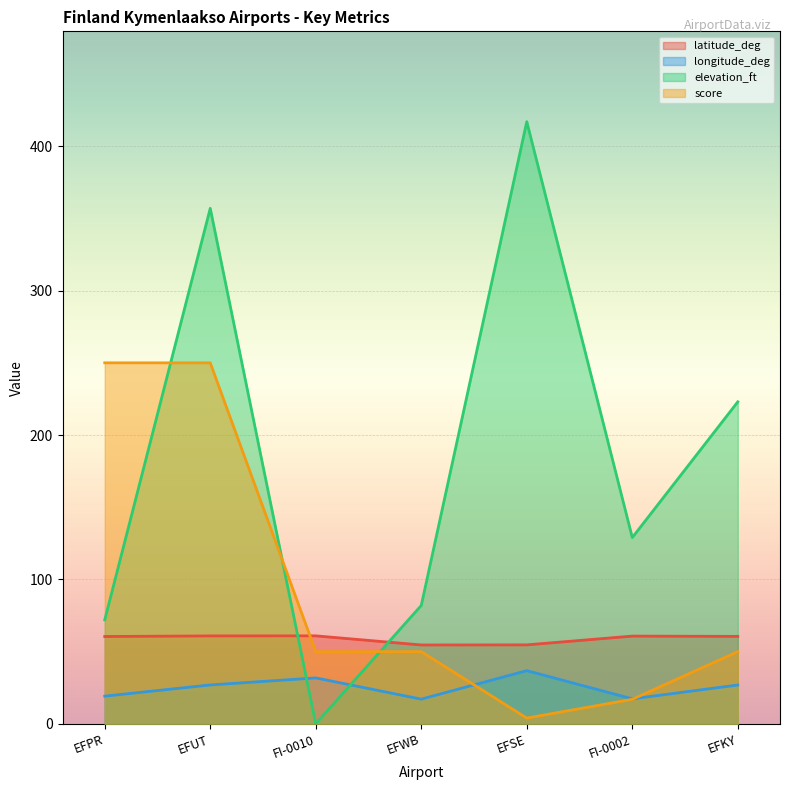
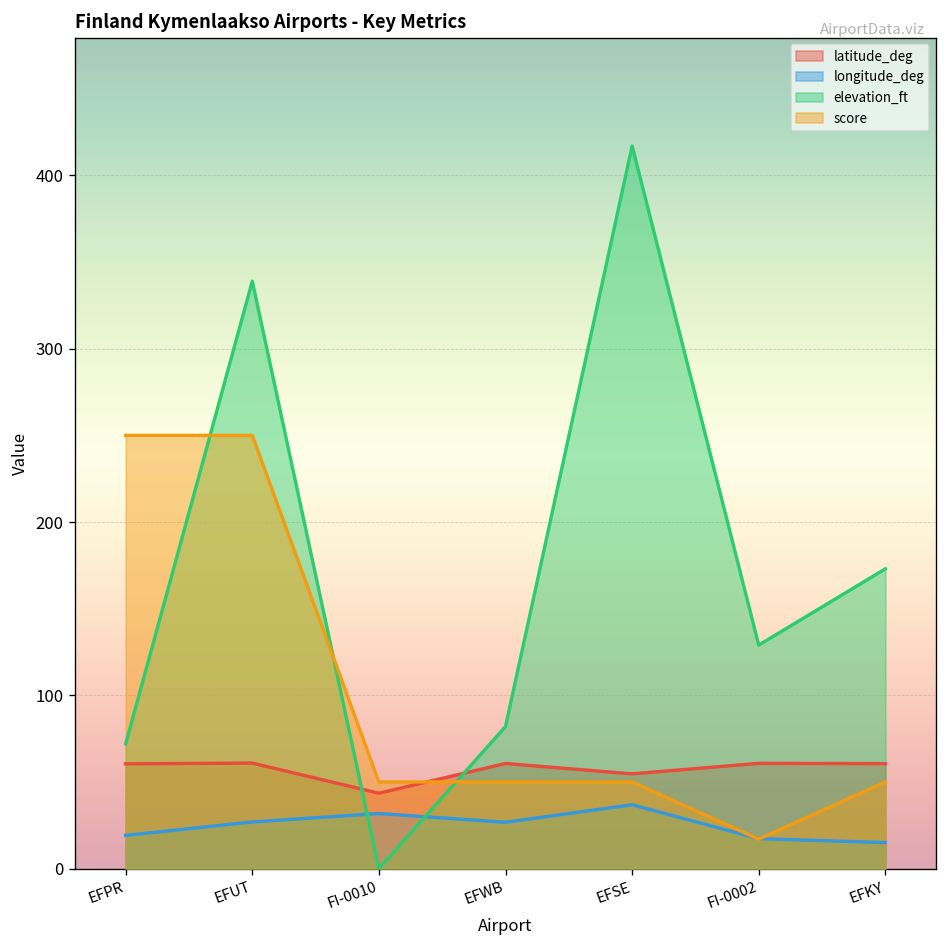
  {
    "latitude_deg": {
      "EFPR": 60,
      "EFUT": 61,
-     "FI-0010": 61,
-     "EFWB": 55,
+     "FI-0010": 44,
+     "EFWB": 61,
      "EFSE": 55,
      "FI-0002": 61,
      "EFKY": 61
    },
    "longitude_deg": {
      "EFPR": 19,
      "EFUT": 27,
      "FI-0010": 32,
-     "EFWB": 17,
+     "EFWB": 27,
      "EFSE": 37,
-     "EFKY": 27
+     "EFKY": 15
    },
    "elevation_ft": {
      "EFPR": 72,
-     "EFUT": 357,
+     "EFUT": 339,
      "FI-0010": 0,
      "EFWB": 82,
      "EFSE": 417,
      "FI-0002": 129,
-     "EFKY": 223
+     "EFKY": 173
    },
    "score": {
      "EFPR": 250,
      "EFUT": 250,
      "FI-0010": 50,
      "EFWB": 50,
-     "EFSE": 4,
+     "EFSE": 50,
      "EFKY": 50
    }
  }
